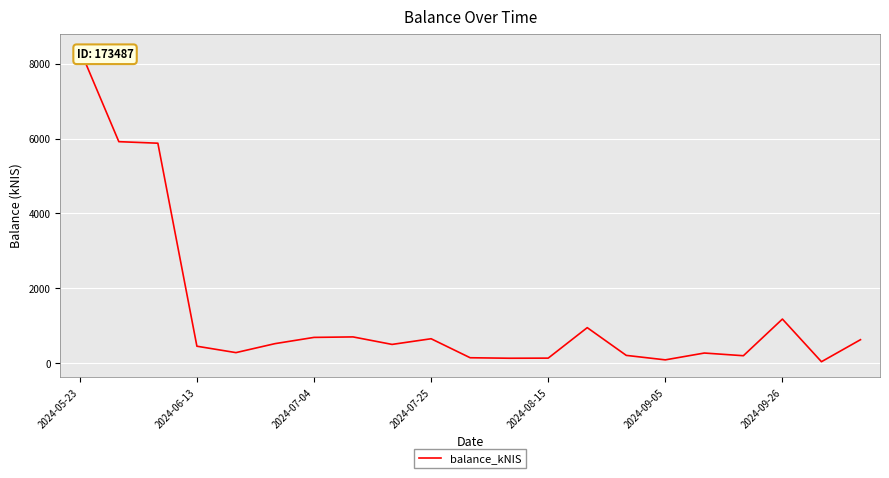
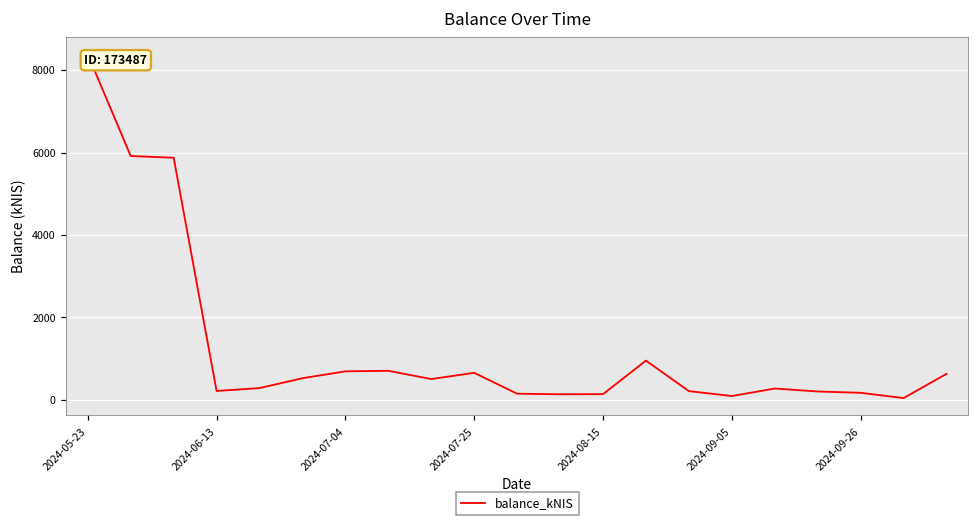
  {
-   "2024-06-13": 500,
+   "2024-06-13": 200,
    "2024-07-04": 700,
    "2024-07-25": 700,
    "2024-08-15": 100,
    "2024-09-05": 100,
-   "2024-09-26": 1200
+   "2024-09-26": 200
  }
